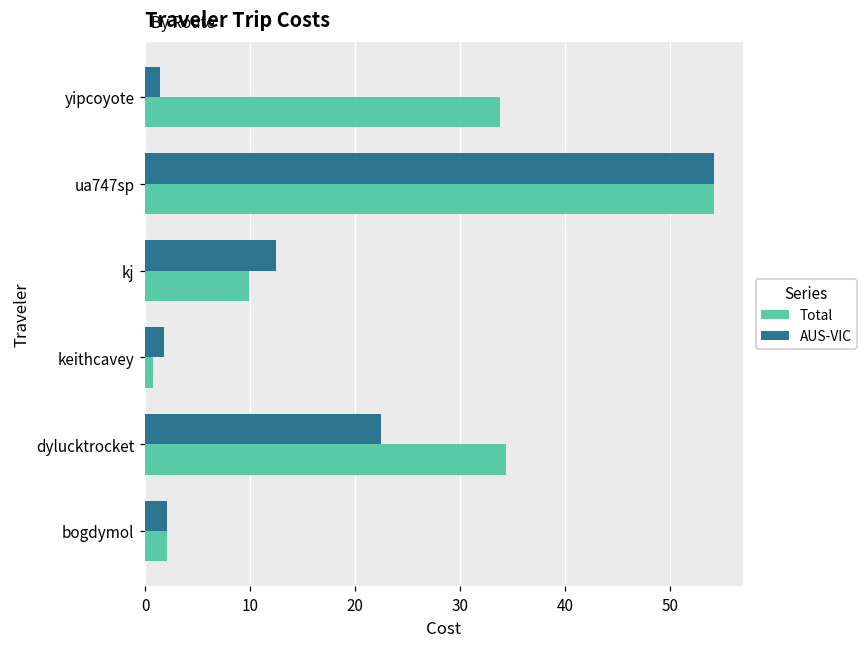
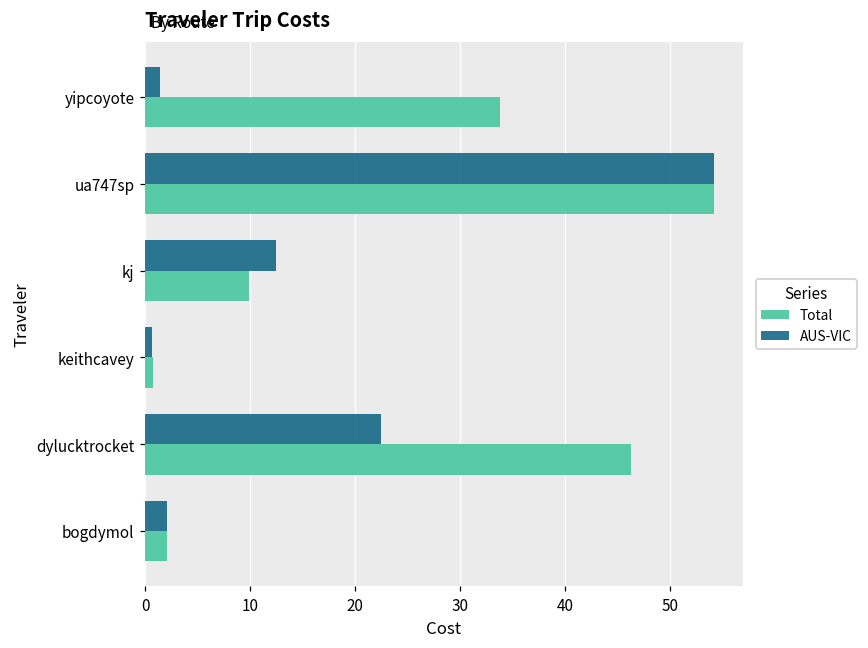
  {
    "Total": {
      "yipcoyote": 34,
      "ua747sp": 54,
      "kj": 10,
      "keithcavey": 1,
-     "dylucktrocket": 34,
+     "dylucktrocket": 46,
      "bogdymol": 2
    },
    "AUS-VIC": {
      "yipcoyote": 1,
      "ua747sp": 54,
      "kj": 12,
-     "keithcavey": 2,
+     "keithcavey": 1,
      "dylucktrocket": 22,
      "bogdymol": 2
    }
  }
